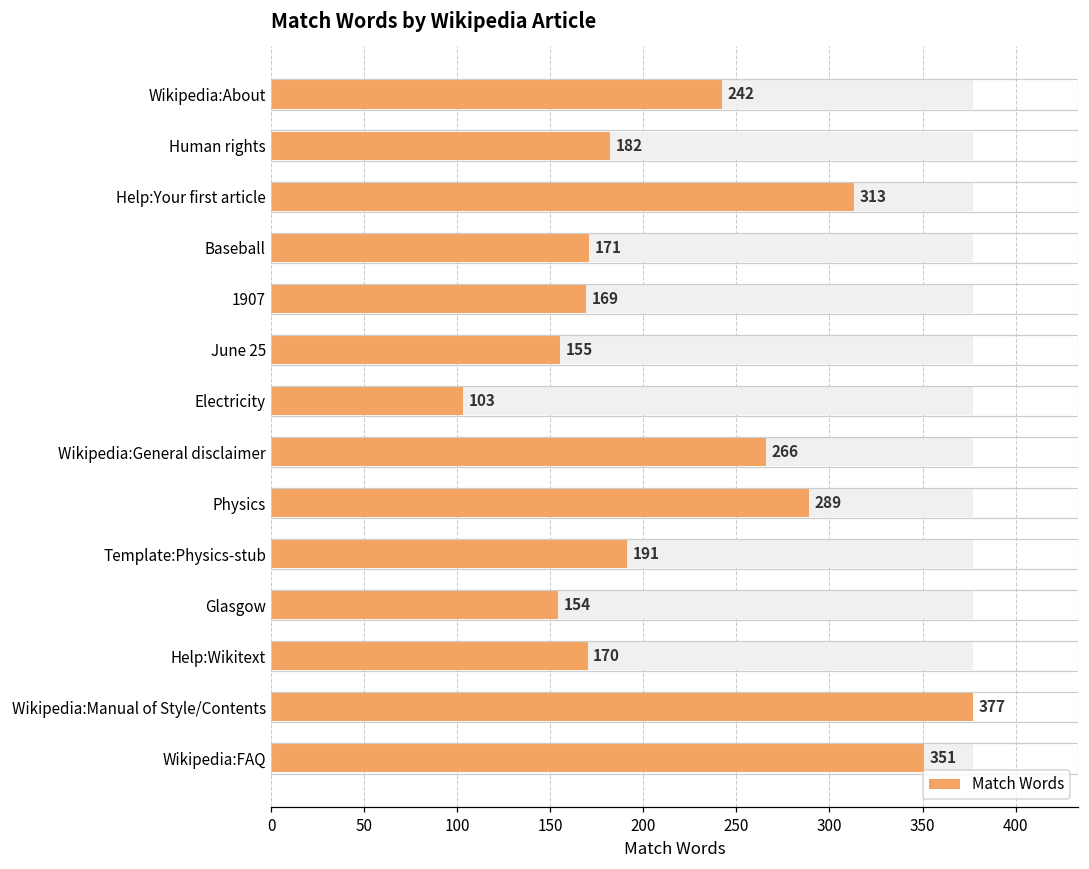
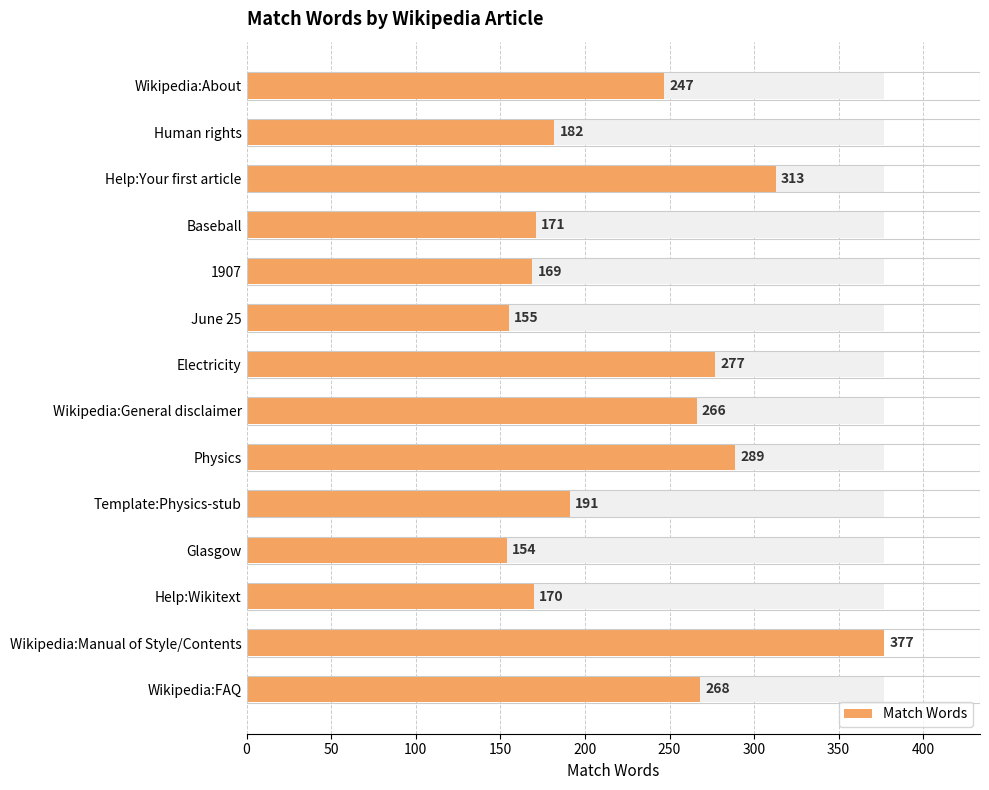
  {
    "Match Words": {
-     "Wikipedia:About": 242,
-     "Electricity": 103,
+     "Wikipedia:About": 247,
+     "Electricity": 277,
      "Wikipedia:Manual of Style/Contents": 377,
-     "Wikipedia:FAQ": 351
+     "Wikipedia:FAQ": 268
    }
  }
